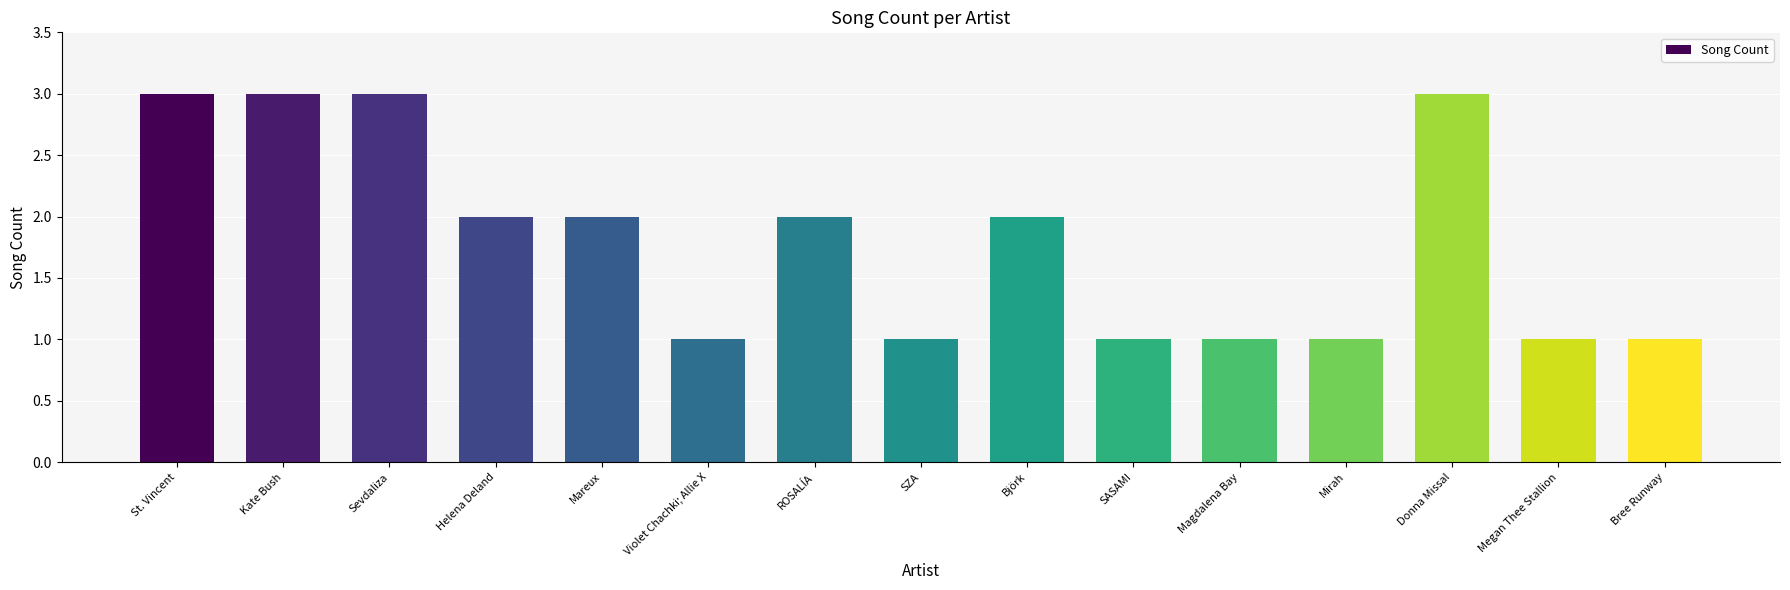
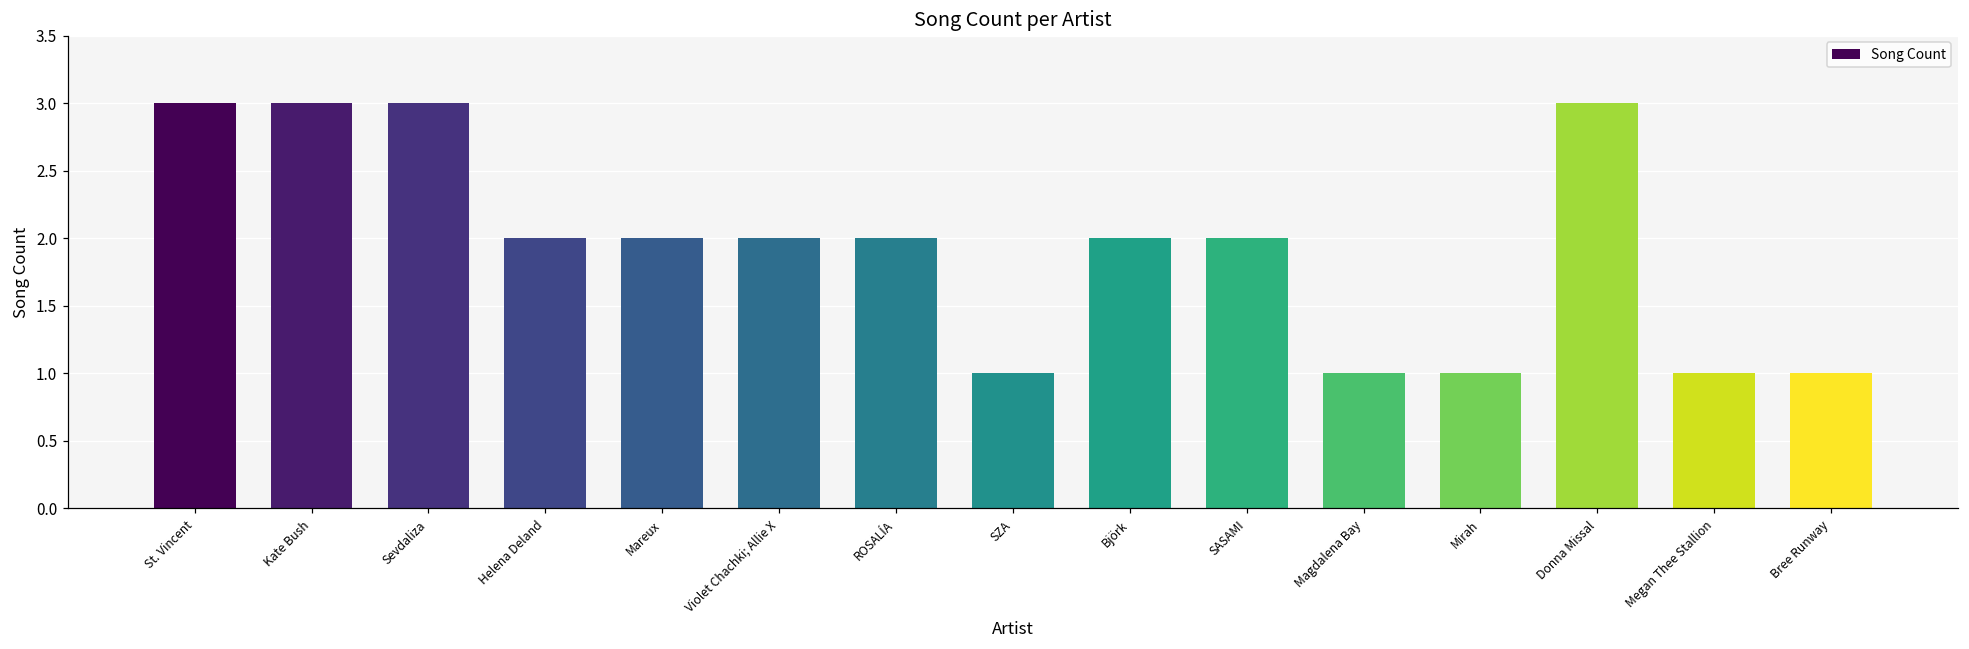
  {
    "St. Vincent": 3,
    "Kate Bush": 3,
    "Sevdaliza": 3,
    "Helena Deland": 2,
    "Mareux": 2,
-   "Violet Chachki; Allie X": 1,
+   "Violet Chachki; Allie X": 2,
    "ROSALÍA": 2,
    "SZA": 1,
    "Björk": 2,
-   "SASAMI": 1,
+   "SASAMI": 2,
    "Magdalena Bay": 1,
    "Mirah": 1,
    "Donna Missal": 3,
    "Megan Thee Stallion": 1,
    "Bree Runway": 1
  }
